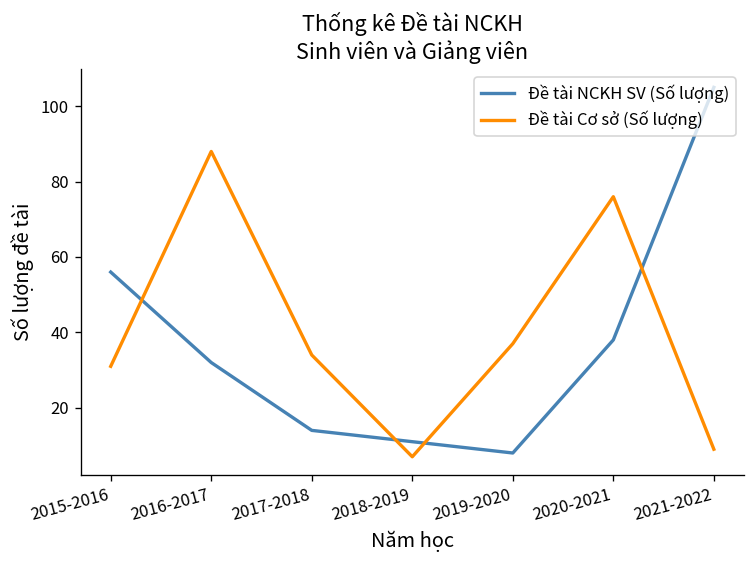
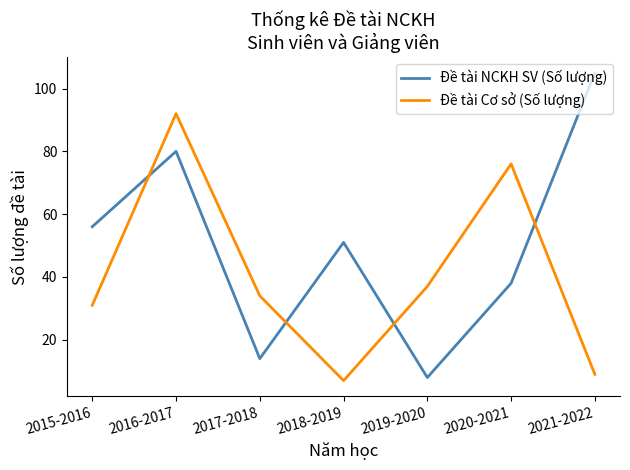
  {
    "Đề tài NCKH SV (Số lượng)": {
      "2015-2016": 56,
-     "2016-2017": 32,
+     "2016-2017": 80,
      "2017-2018": 14,
-     "2018-2019": 11,
+     "2018-2019": 51,
      "2019-2020": 8,
      "2020-2021": 38
    },
    "Đề tài Cơ sở (Số lượng)": {
      "2015-2016": 31,
-     "2016-2017": 88,
+     "2016-2017": 92,
      "2017-2018": 34,
      "2018-2019": 7,
      "2019-2020": 37,
      "2020-2021": 76,
      "2021-2022": 9
    }
  }
